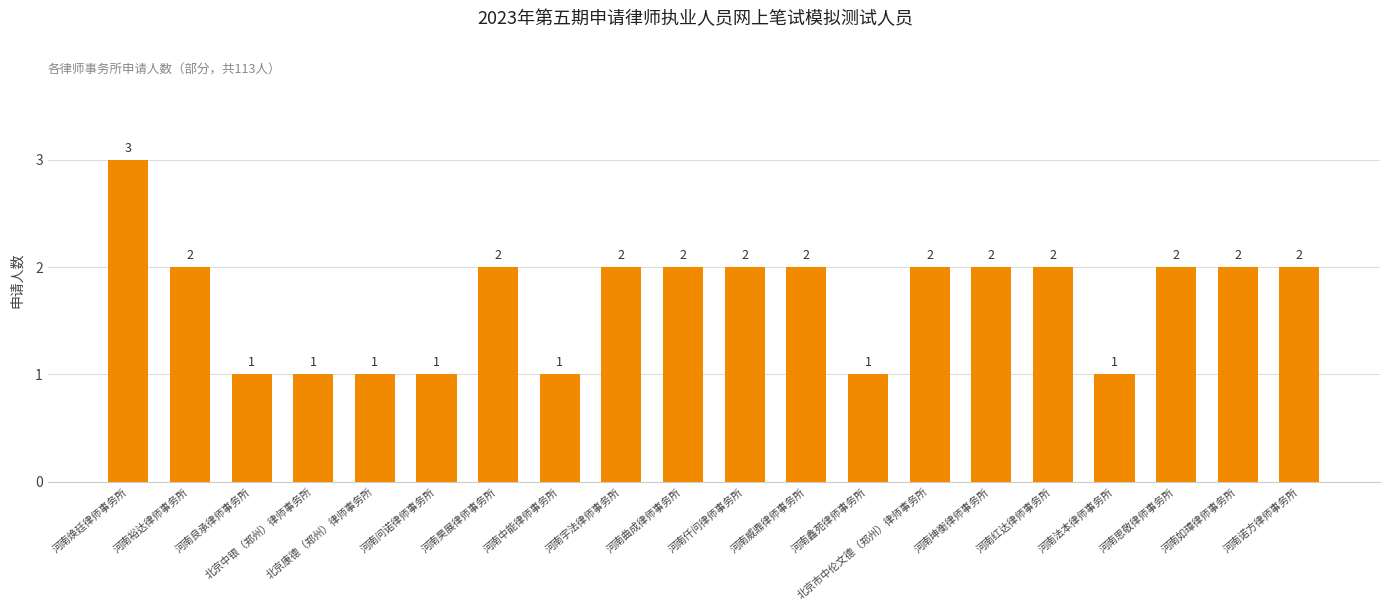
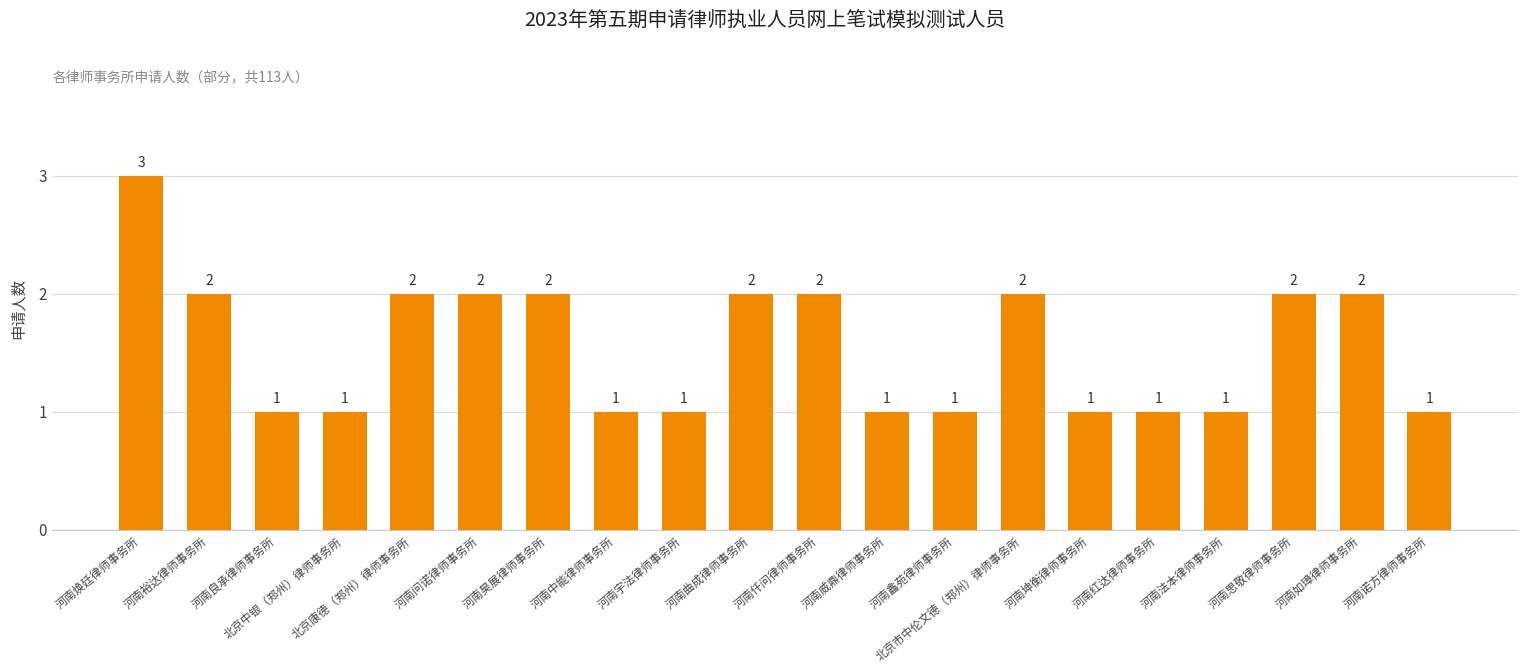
  {
    "河南焕廷律师事务所": 3,
    "河南裕达律师事务所": 2,
    "河南良承律师事务所": 1,
    "北京中银（郑州）律师事务所": 1,
-   "北京康德（郑州）律师事务所": 1,
-   "河南问诺律师事务所": 1,
+   "北京康德（郑州）律师事务所": 2,
+   "河南问诺律师事务所": 2,
    "河南昊展律师事务所": 2,
    "河南中能律师事务所": 1,
-   "河南宇法律师事务所": 2,
+   "河南宇法律师事务所": 1,
    "河南曲成律师事务所": 2,
    "河南仟问律师事务所": 2,
-   "河南威鼎律师事务所": 2,
+   "河南威鼎律师事务所": 1,
    "河南鑫苑律师事务所": 1,
    "北京市中伦文德（郑州）律师事务所": 2,
-   "河南坤衡律师事务所": 2,
-   "河南红达律师事务所": 2,
+   "河南坤衡律师事务所": 1,
+   "河南红达律师事务所": 1,
    "河南法本律师事务所": 1,
    "河南思敬律师事务所": 2,
    "河南如璋律师事务所": 2,
-   "河南诺方律师事务所": 2
+   "河南诺方律师事务所": 1
  }
